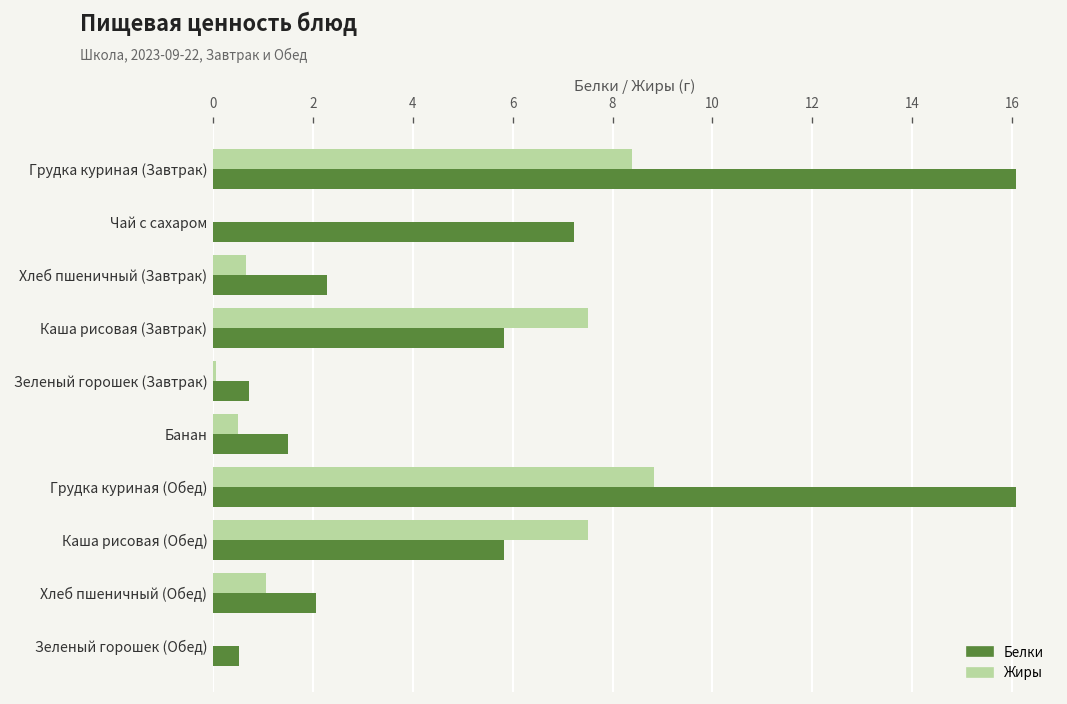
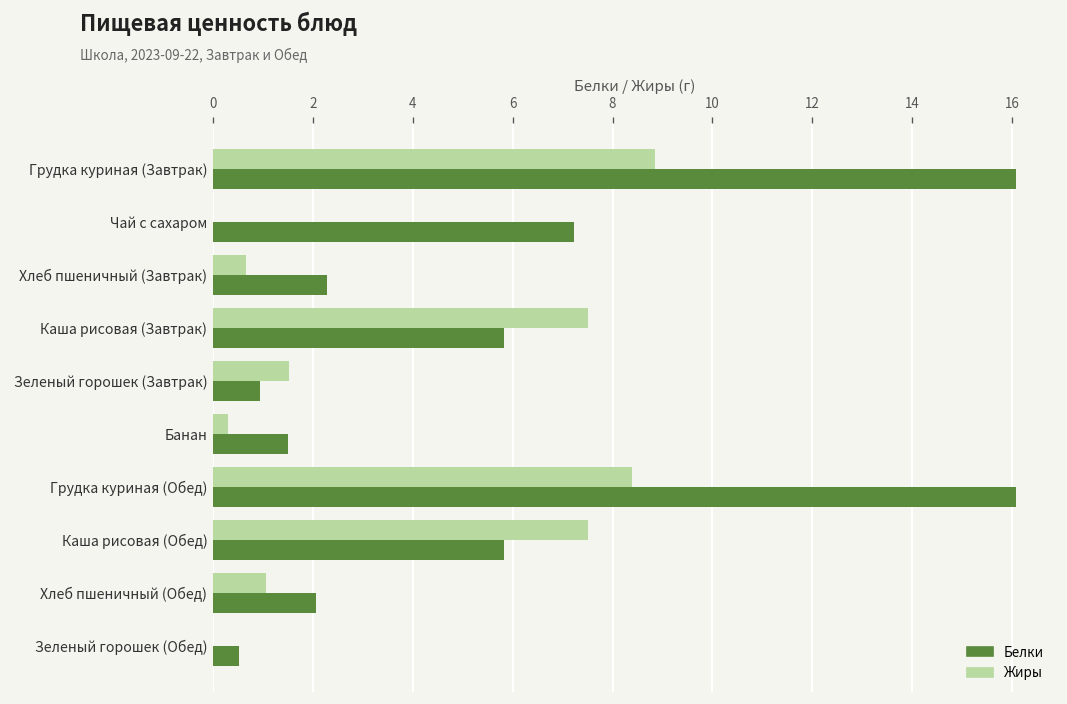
  {
    "Белки": {
      "Грудка куриная (Завтрак)": 16.1,
      "Чай с сахаром": 7.2,
      "Хлеб пшеничный (Завтрак)": 2.3,
      "Каша рисовая (Завтрак)": 5.8,
-     "Зеленый горошек (Завтрак)": 0.7,
+     "Зеленый горошек (Завтрак)": 0.9,
      "Банан": 1.5,
      "Грудка куриная (Обед)": 16.1,
      "Каша рисовая (Обед)": 5.8,
      "Хлеб пшеничный (Обед)": 2.1,
      "Зеленый горошек (Обед)": 0.5
    },
    "Жиры": {
-     "Грудка куриная (Завтрак)": 8.4,
+     "Грудка куриная (Завтрак)": 8.9,
      "Чай с сахаром": 0.0,
      "Хлеб пшеничный (Завтрак)": 0.7,
      "Каша рисовая (Завтрак)": 7.5,
-     "Зеленый горошек (Завтрак)": 0.1,
-     "Банан": 0.5,
-     "Грудка куриная (Обед)": 8.8,
+     "Зеленый горошек (Завтрак)": 1.5,
+     "Банан": 0.3,
+     "Грудка куриная (Обед)": 8.4,
      "Каша рисовая (Обед)": 7.5,
      "Хлеб пшеничный (Обед)": 1.1,
      "Зеленый горошек (Обед)": 0.0
    }
  }
